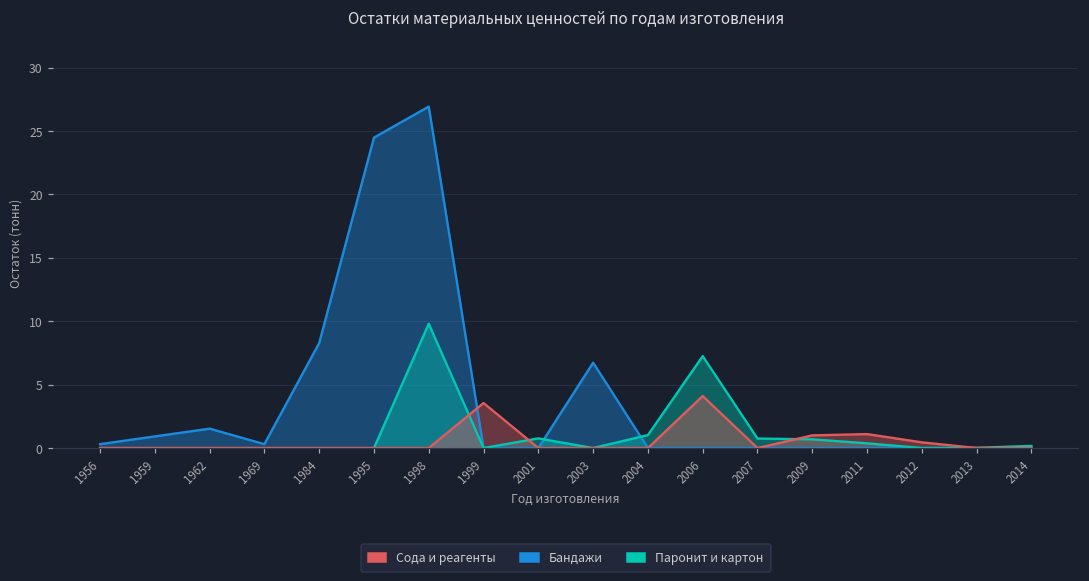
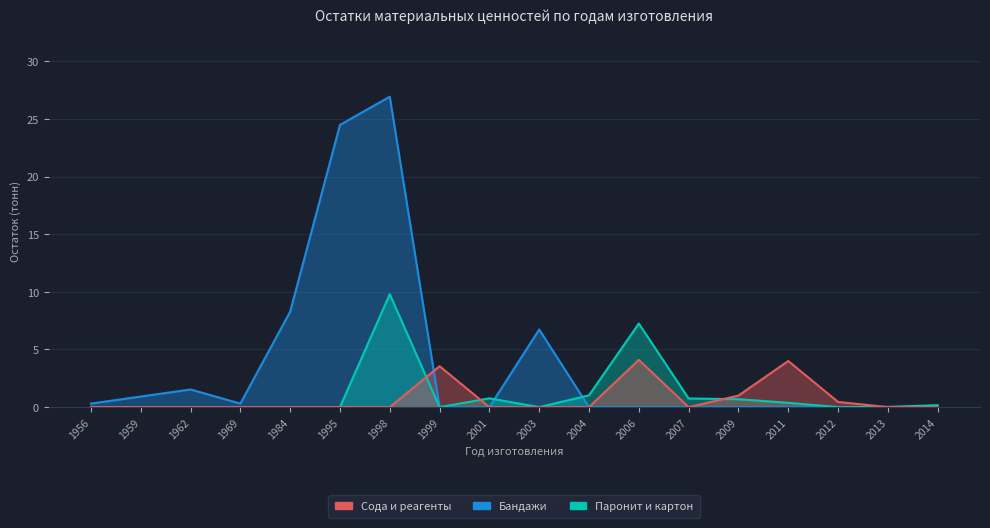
  {
    "Сода и реагенты": {
      "1998": 0.0,
      "1999": 3.6,
      "2006": 4.1,
      "2009": 1.0,
-     "2011": 1.1,
+     "2011": 4.0,
      "2012": 0.5
    }
  }
